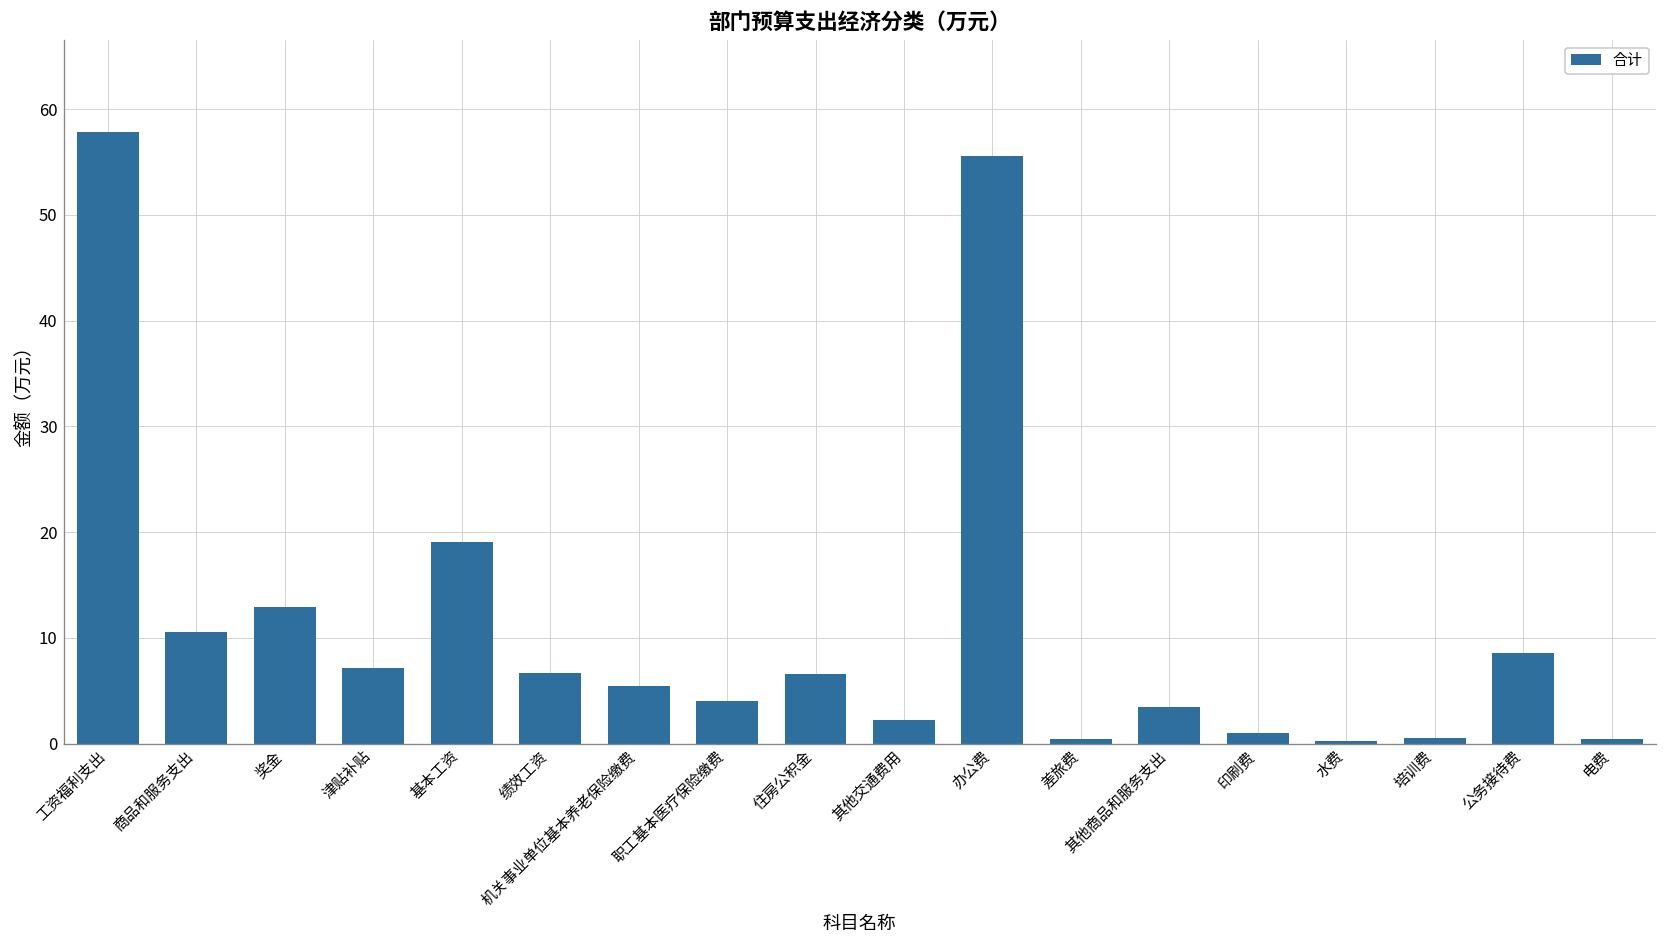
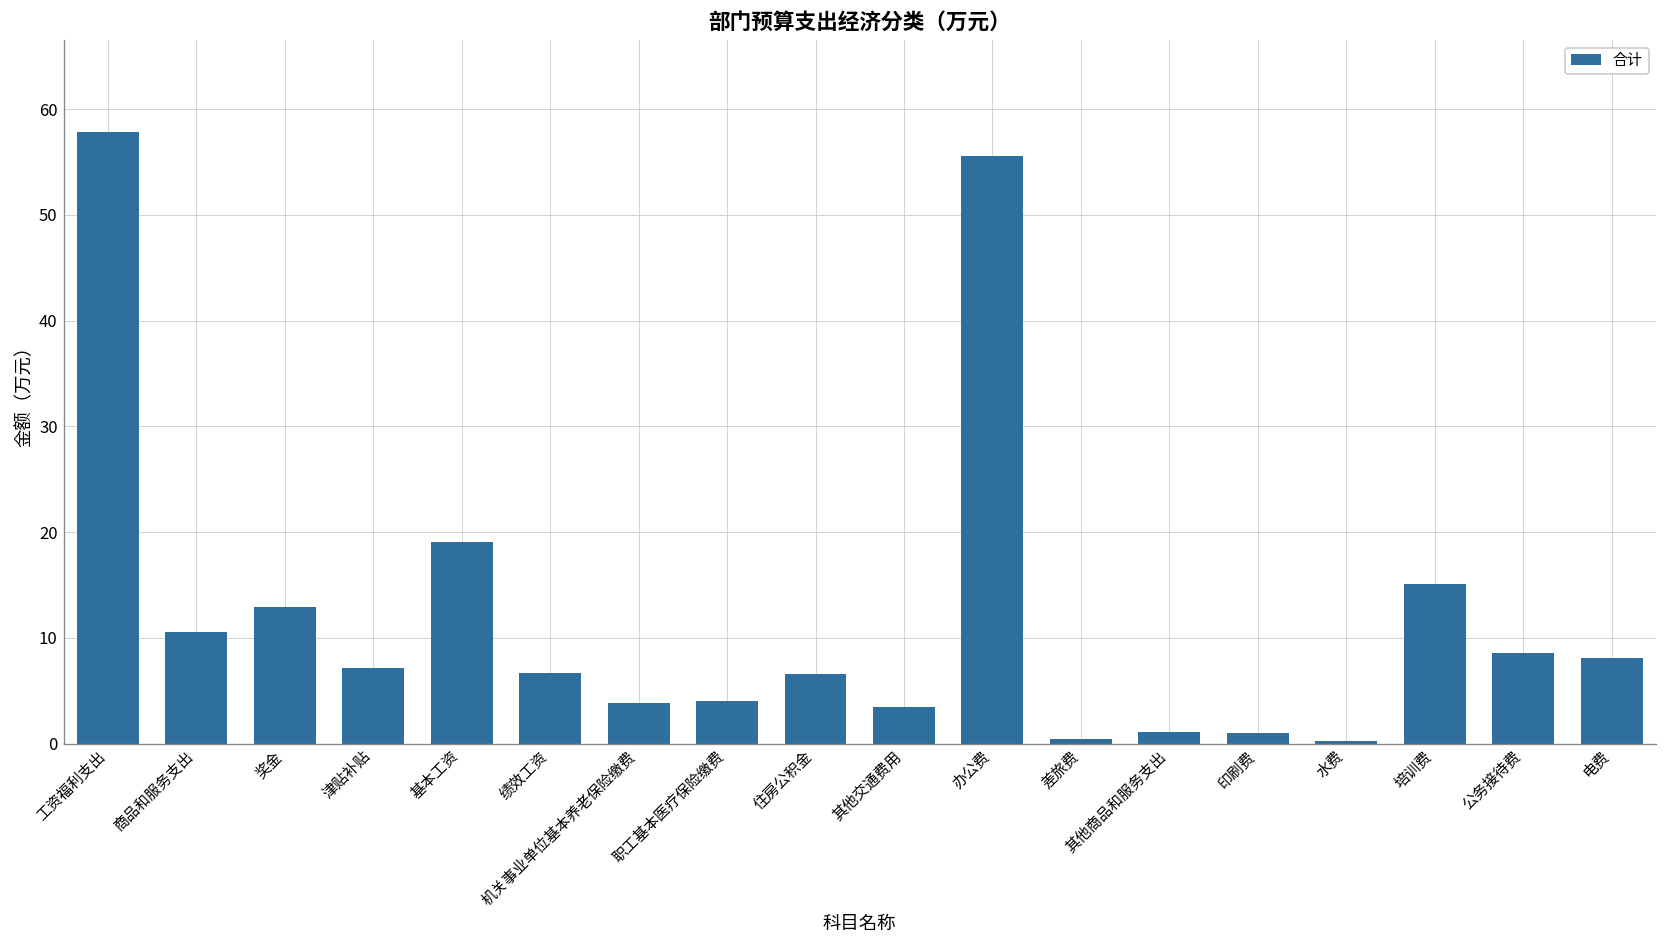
  {
    "工资福利支出": 58,
    "商品和服务支出": 11,
    "奖金": 13,
    "津贴补贴": 7,
    "基本工资": 19,
    "绩效工资": 7,
-   "机关事业单位基本养老保险缴费": 5,
+   "机关事业单位基本养老保险缴费": 4,
    "职工基本医疗保险缴费": 4,
    "住房公积金": 7,
-   "其他交通费用": 2,
+   "其他交通费用": 3,
    "办公费": 56,
    "差旅费": 0,
-   "其他商品和服务支出": 4,
+   "其他商品和服务支出": 1,
    "印刷费": 1,
-   "培训费": 1,
+   "培训费": 15,
    "公务接待费": 9,
-   "电费": 0
+   "电费": 8
  }
